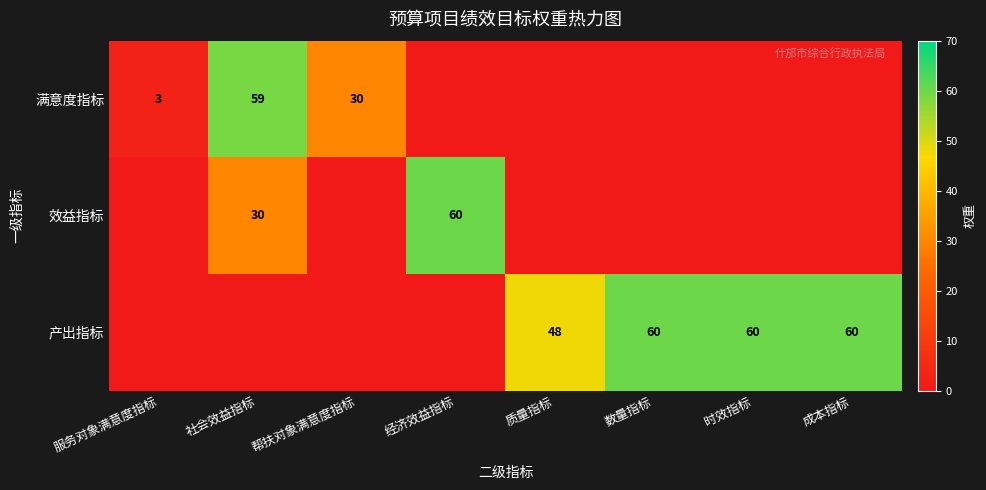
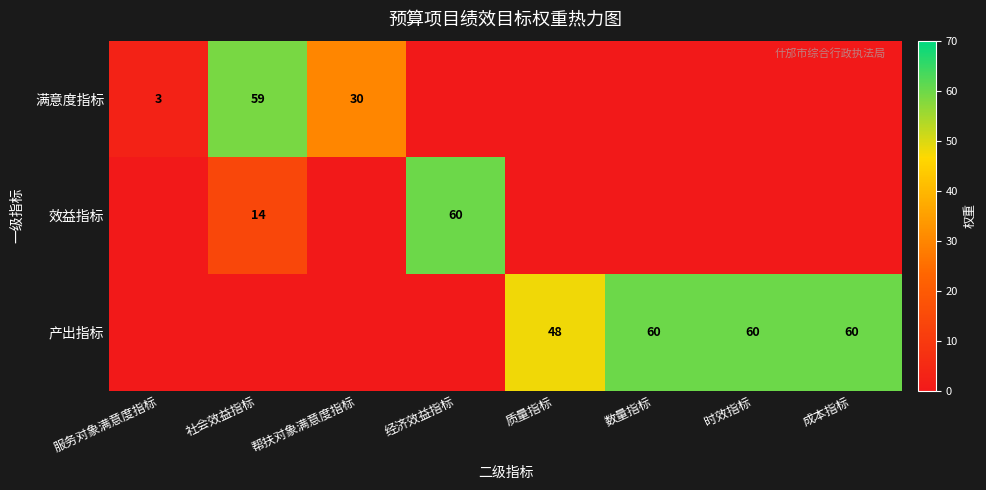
  {
    "满意度指标": {
      "服务对象满意度指标": 3,
      "社会效益指标": 59,
      "帮扶对象满意度指标": 30
    },
    "效益指标": {
-     "社会效益指标": 30,
+     "社会效益指标": 14,
      "经济效益指标": 60
    },
    "产出指标": {
      "质量指标": 48,
      "数量指标": 60,
      "时效指标": 60,
      "成本指标": 60
    }
  }
